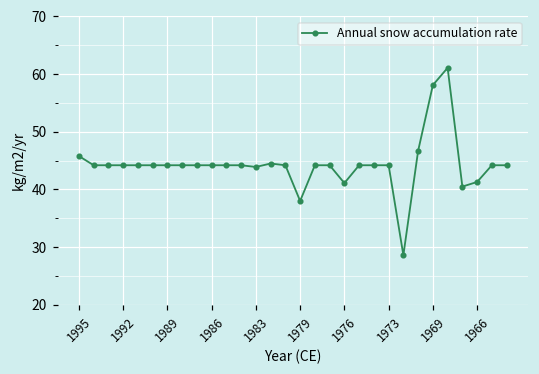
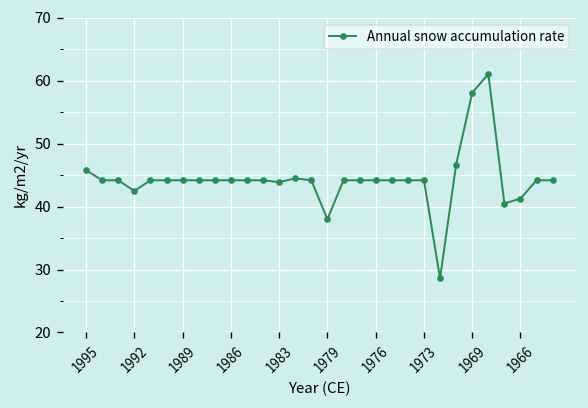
  {
    "1995": 46,
-   "1992": 44,
+   "1992": 43,
    "1989": 44,
    "1986": 44,
    "1983": 44,
    "1979": 38,
-   "1976": 41,
+   "1976": 44,
    "1973": 44,
    "1969": 58,
    "1966": 41
  }
